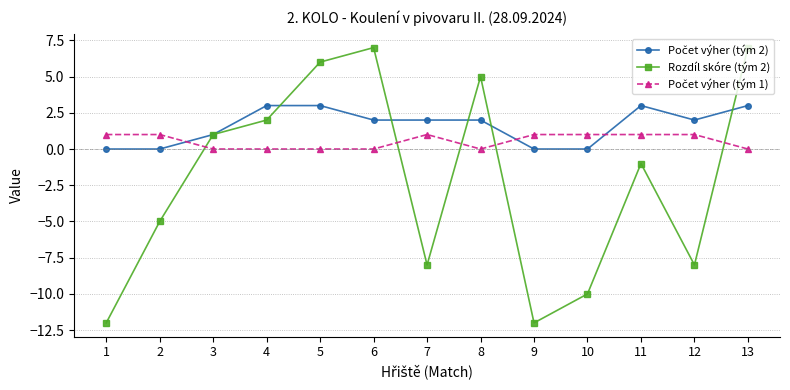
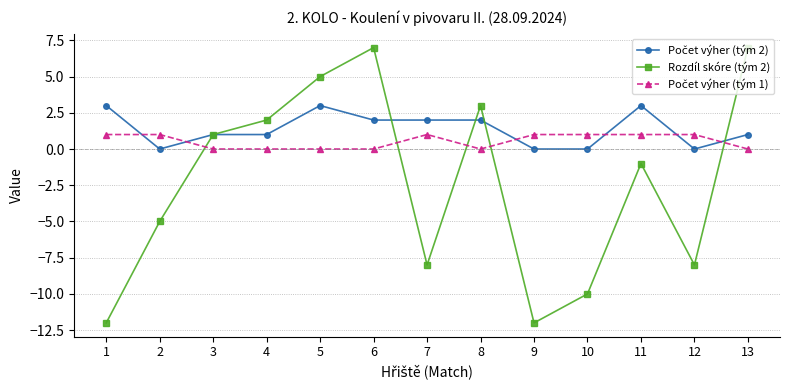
  {
    "Počet výher (tým 2)": {
-     "1": 0,
+     "1": 3,
      "2": 0,
-     "4": 3,
+     "4": 1,
      "5": 3,
      "6": 2,
      "7": 2,
      "8": 2,
      "9": 0,
      "10": 0,
      "11": 3,
-     "12": 2,
-     "13": 3
+     "12": 0,
+     "13": 1
    },
    "Rozdíl skóre (tým 2)": {
      "1": -12,
      "2": -5,
      "4": 2,
-     "5": 6,
+     "5": 5,
      "6": 7,
      "7": -8,
-     "8": 5,
+     "8": 3,
      "9": -12,
      "10": -10,
      "11": -1,
      "12": -8
    },
    "Počet výher (tým 1)": {
      "1": 1,
      "2": 1,
      "3": 0,
      "4": 0,
      "5": 0,
      "6": 0,
      "7": 1,
      "8": 0,
      "9": 1,
      "10": 1,
      "11": 1,
      "12": 1,
      "13": 0
    }
  }
